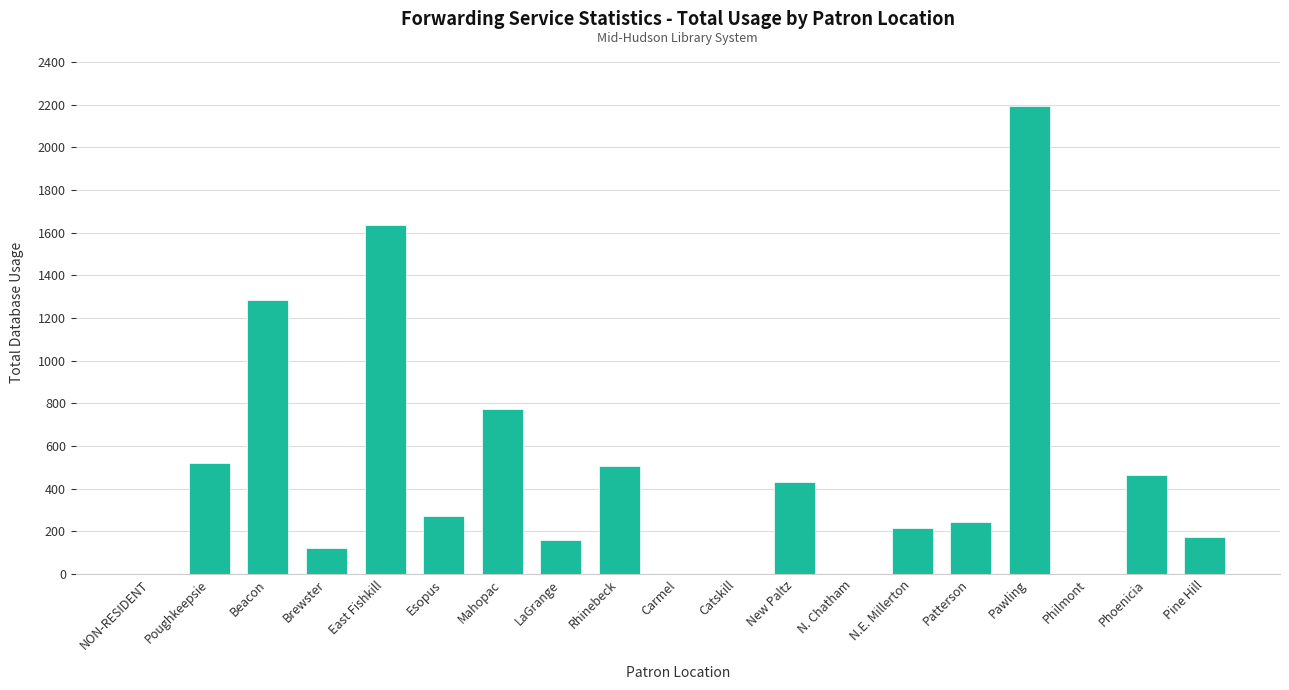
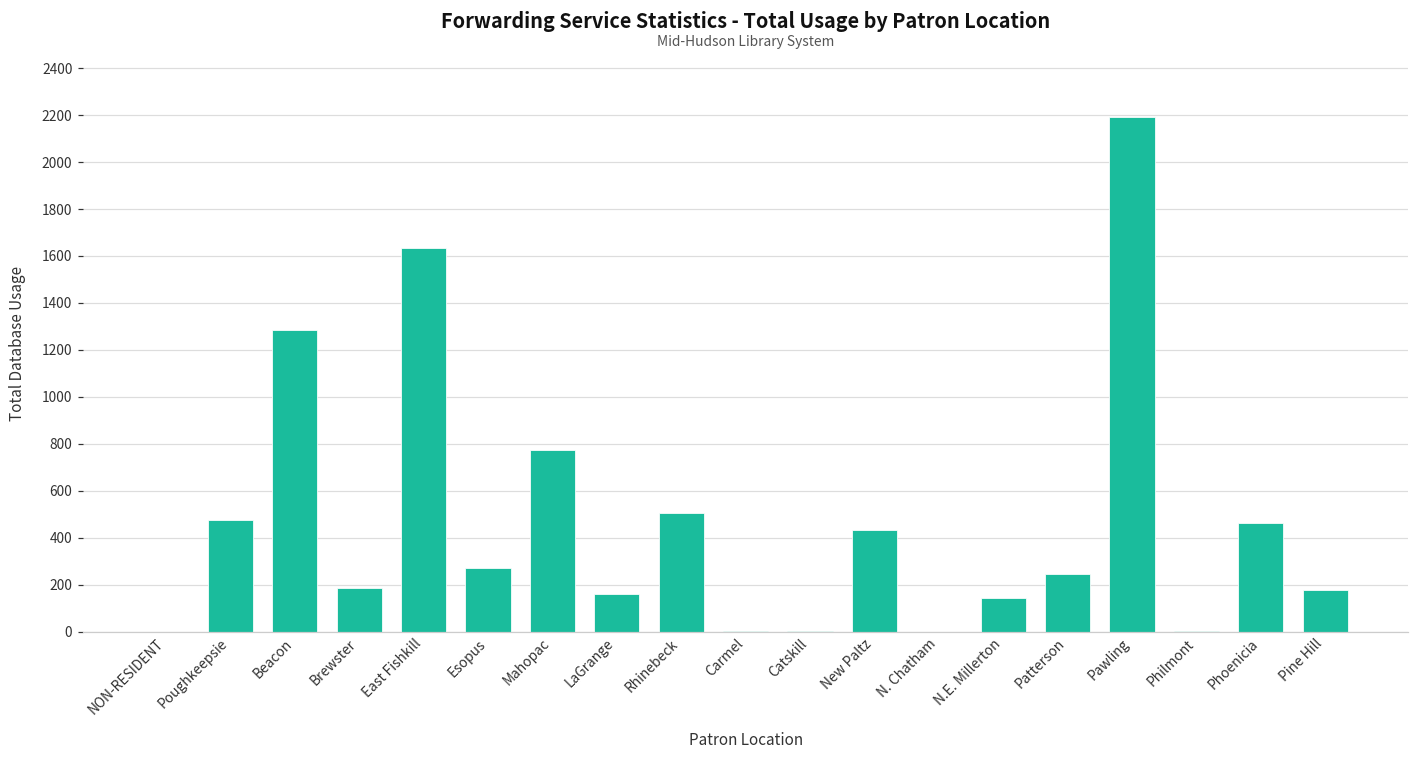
  {
    "NON-RESIDENT": 0,
-   "Poughkeepsie": 520,
+   "Poughkeepsie": 480,
    "Beacon": 1280,
-   "Brewster": 120,
+   "Brewster": 190,
    "East Fishkill": 1640,
    "Esopus": 270,
    "Mahopac": 770,
    "LaGrange": 160,
    "Rhinebeck": 510,
    "New Paltz": 430,
    "N. Chatham": 0,
-   "N.E. Millerton": 210,
+   "N.E. Millerton": 140,
    "Patterson": 250,
    "Pawling": 2190,
    "Phoenicia": 460,
    "Pine Hill": 180
  }
